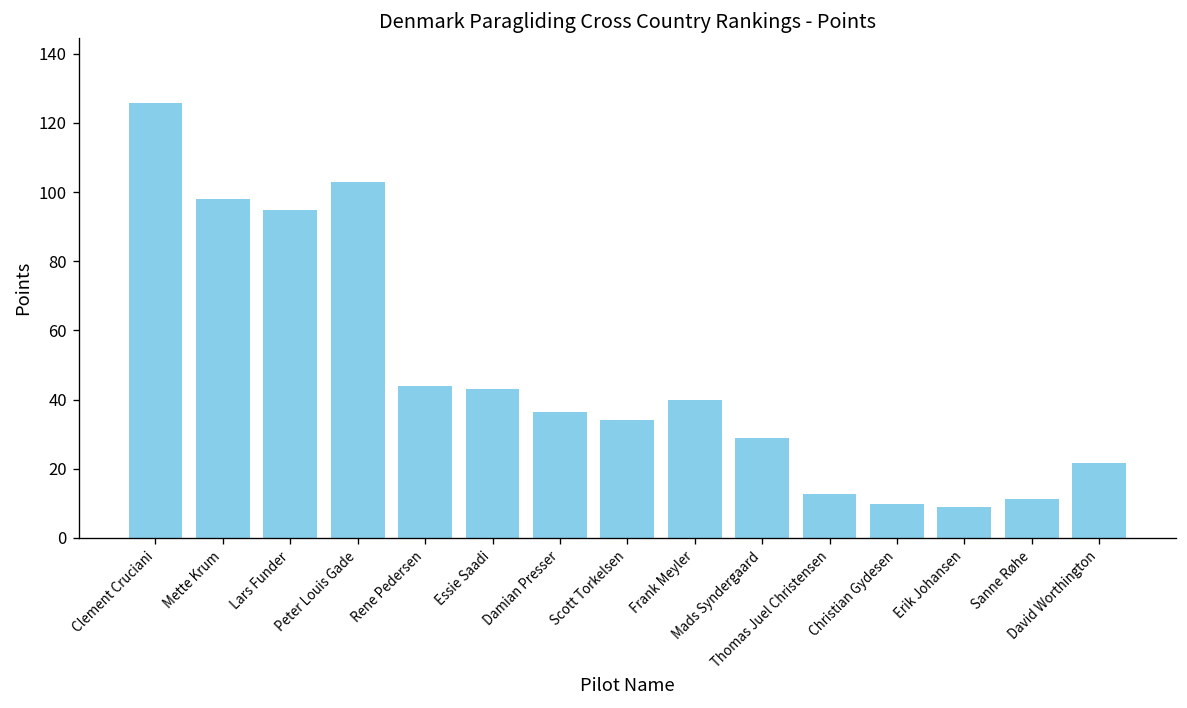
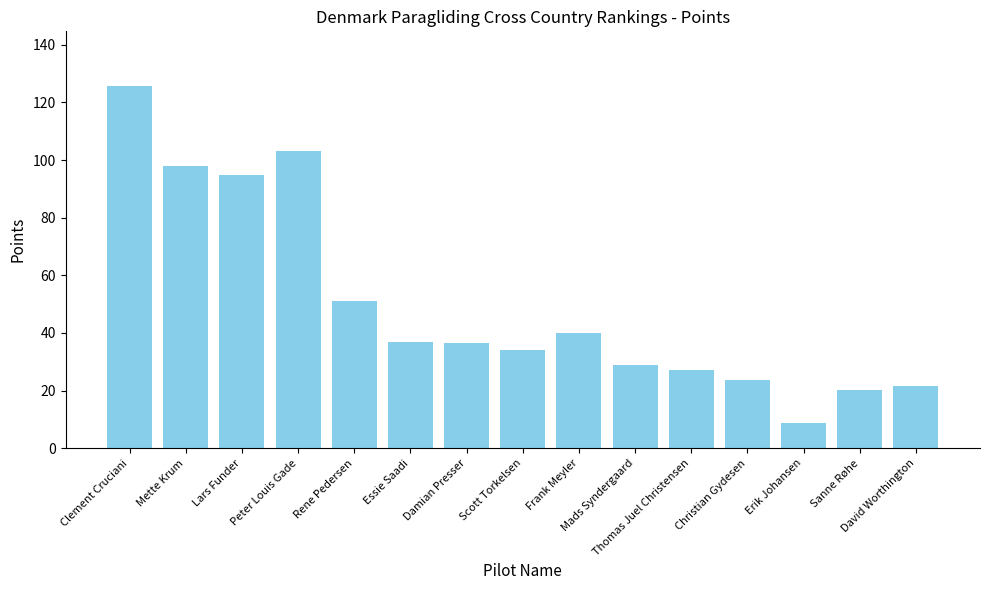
  {
    "Clement Cruciani": 126,
    "Mette Krum": 98,
    "Lars Funder": 95,
    "Peter Louis Gade": 103,
-   "Rene Pedersen": 44,
-   "Essie Saadi": 43,
+   "Rene Pedersen": 51,
+   "Essie Saadi": 37,
    "Damian Presser": 36,
    "Scott Torkelsen": 34,
    "Frank Meyler": 40,
    "Mads Syndergaard": 29,
-   "Thomas Juel Christensen": 13,
-   "Christian Gydesen": 10,
+   "Thomas Juel Christensen": 27,
+   "Christian Gydesen": 24,
    "Erik Johansen": 9,
-   "Sanne Røhe": 11,
+   "Sanne Røhe": 20,
    "David Worthington": 22
  }
